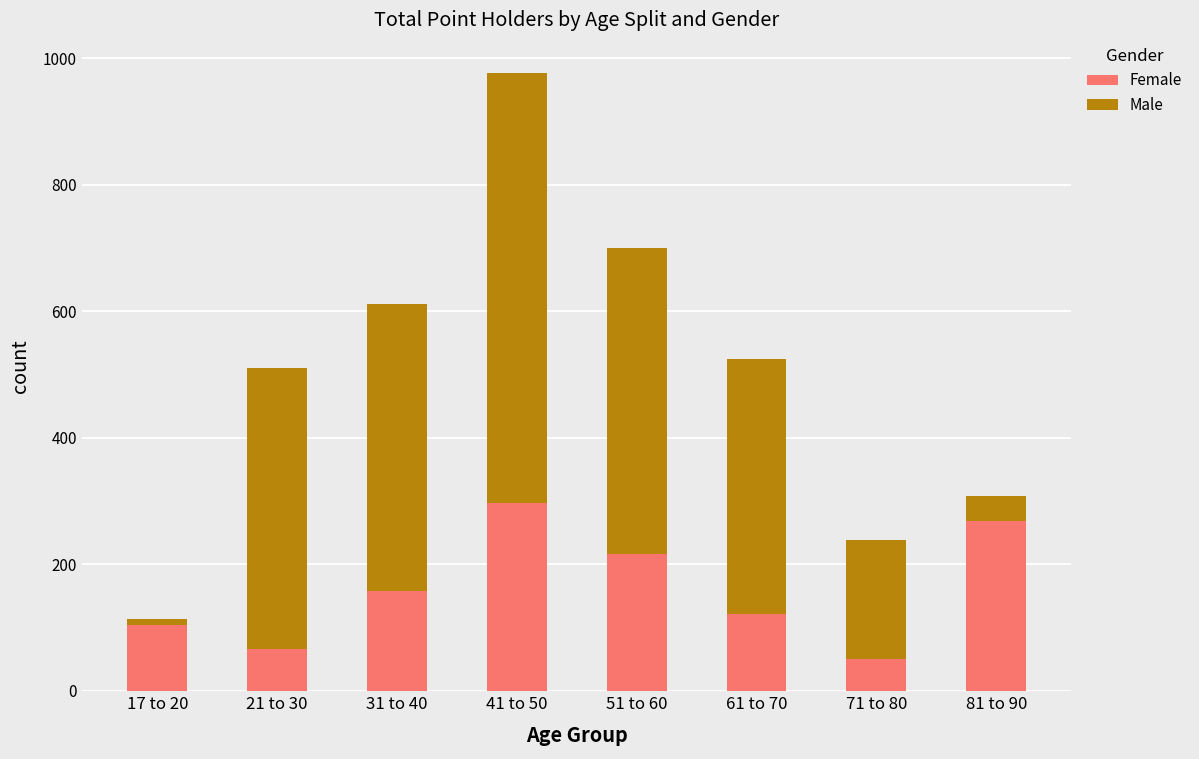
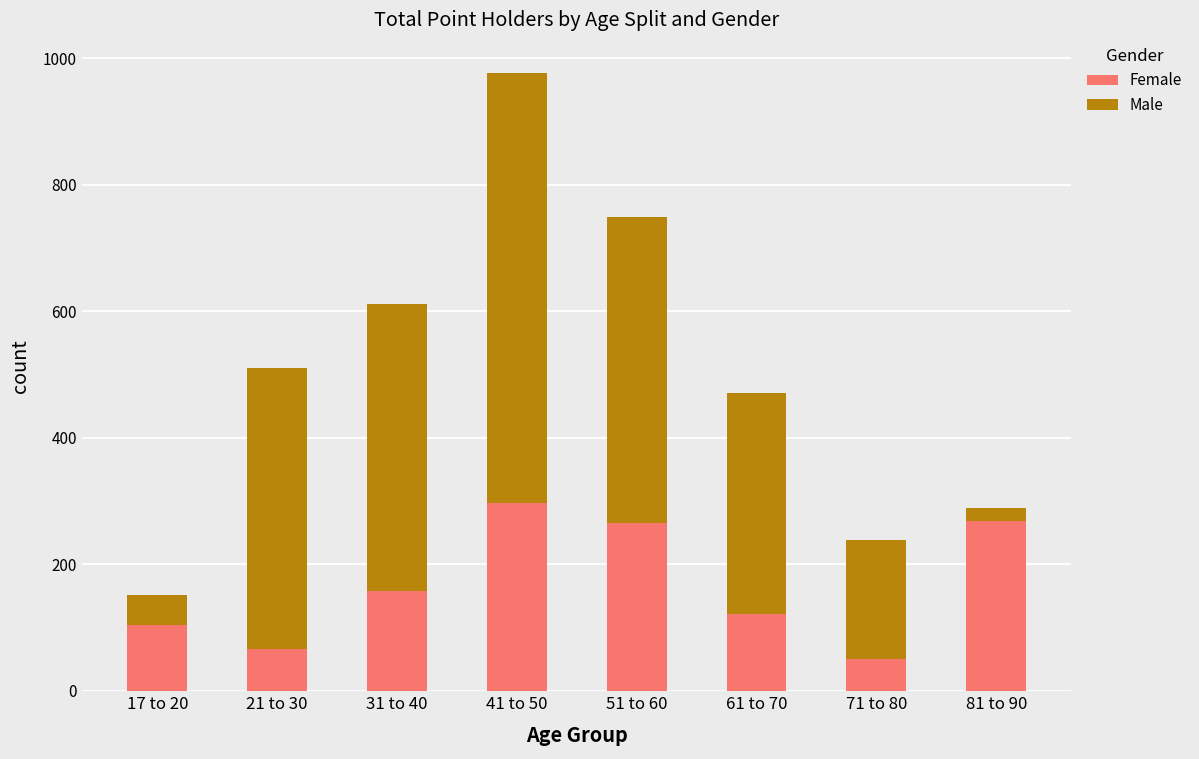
  {
    "Female": {
      "17 to 20": 100,
      "21 to 30": 70,
      "31 to 40": 160,
      "41 to 50": 300,
-     "51 to 60": 220,
+     "51 to 60": 270,
      "61 to 70": 120,
      "71 to 80": 50,
      "81 to 90": 270
    },
    "Male": {
-     "17 to 20": 10,
+     "17 to 20": 50,
      "21 to 30": 440,
      "31 to 40": 460,
      "41 to 50": 680,
      "51 to 60": 480,
-     "61 to 70": 400,
+     "61 to 70": 350,
      "71 to 80": 190,
-     "81 to 90": 40
+     "81 to 90": 20
    }
  }
